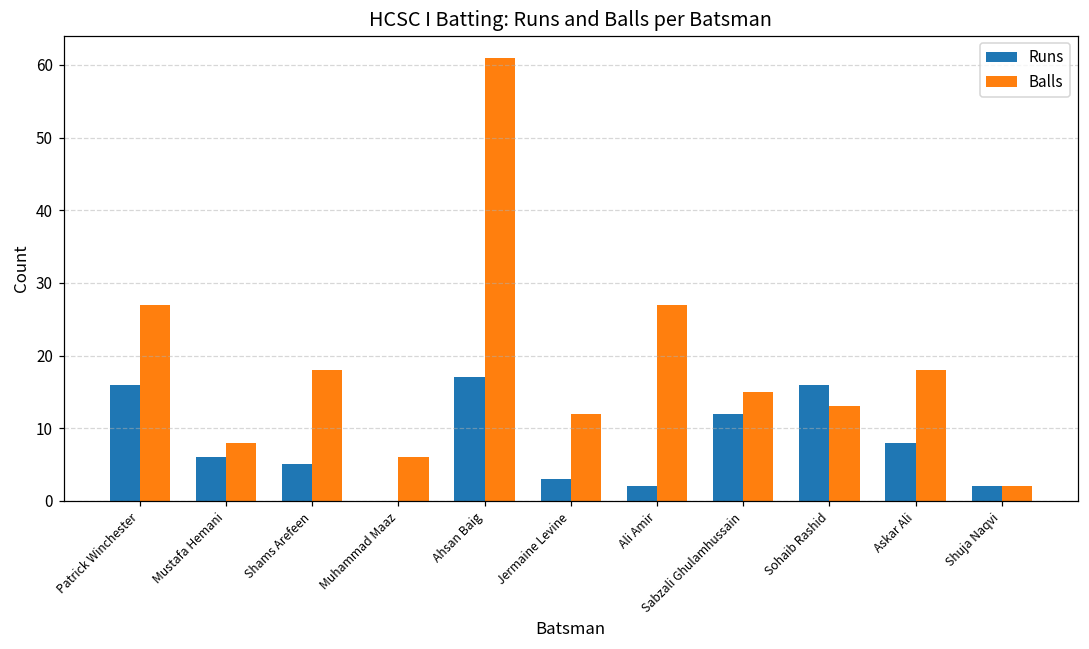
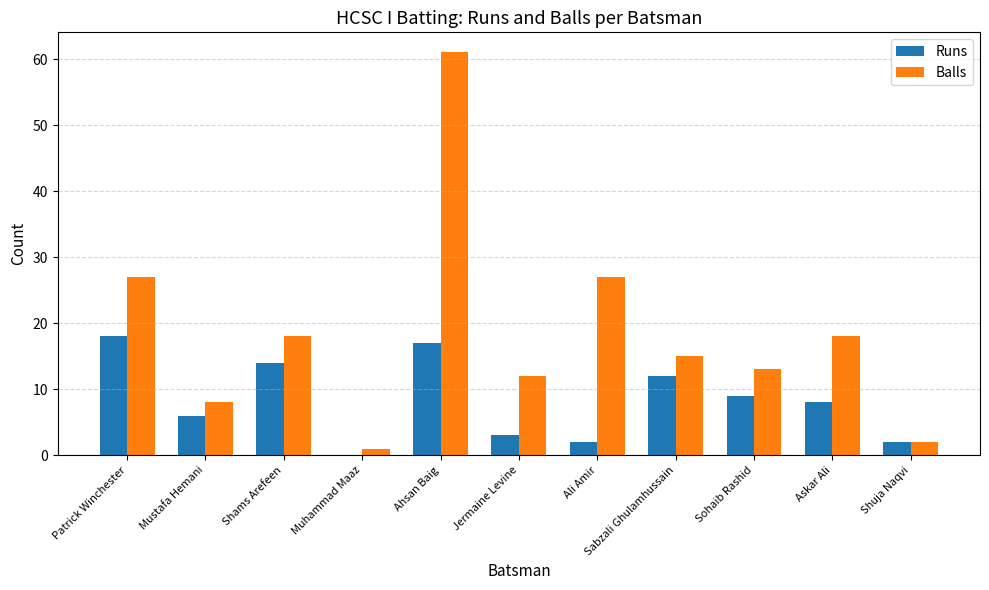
  {
    "Runs": {
-     "Patrick Winchester": 16,
+     "Patrick Winchester": 18,
      "Mustafa Hemani": 6,
-     "Shams Arefeen": 5,
+     "Shams Arefeen": 14,
      "Muhammad Maaz": 0,
      "Ahsan Baig": 17,
      "Jermaine Levine": 3,
      "Ali Amir": 2,
      "Sabzali Ghulamhussain": 12,
-     "Sohaib Rashid": 16,
+     "Sohaib Rashid": 9,
      "Askar Ali": 8,
      "Shuja Naqvi": 2
    },
    "Balls": {
      "Patrick Winchester": 27,
      "Mustafa Hemani": 8,
      "Shams Arefeen": 18,
-     "Muhammad Maaz": 6,
+     "Muhammad Maaz": 1,
      "Ahsan Baig": 61,
      "Jermaine Levine": 12,
      "Ali Amir": 27,
      "Sabzali Ghulamhussain": 15,
      "Sohaib Rashid": 13,
      "Askar Ali": 18,
      "Shuja Naqvi": 2
    }
  }
